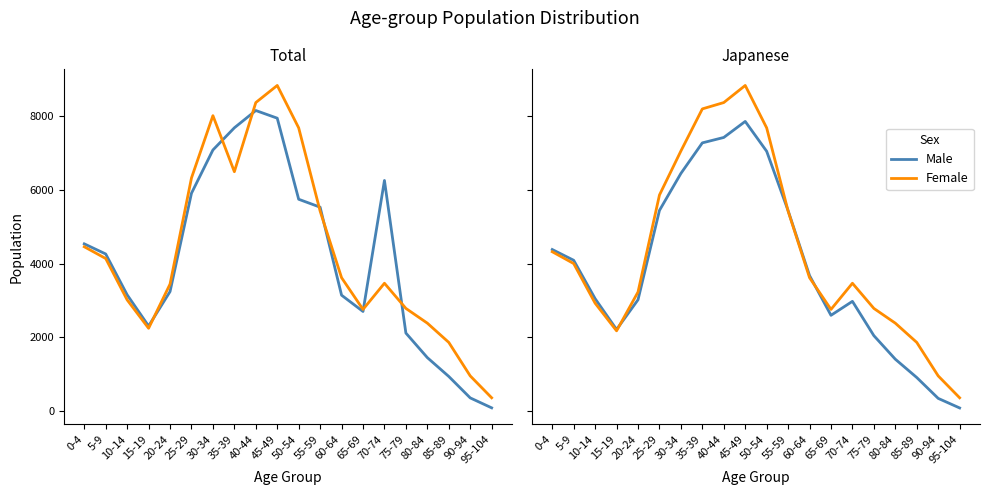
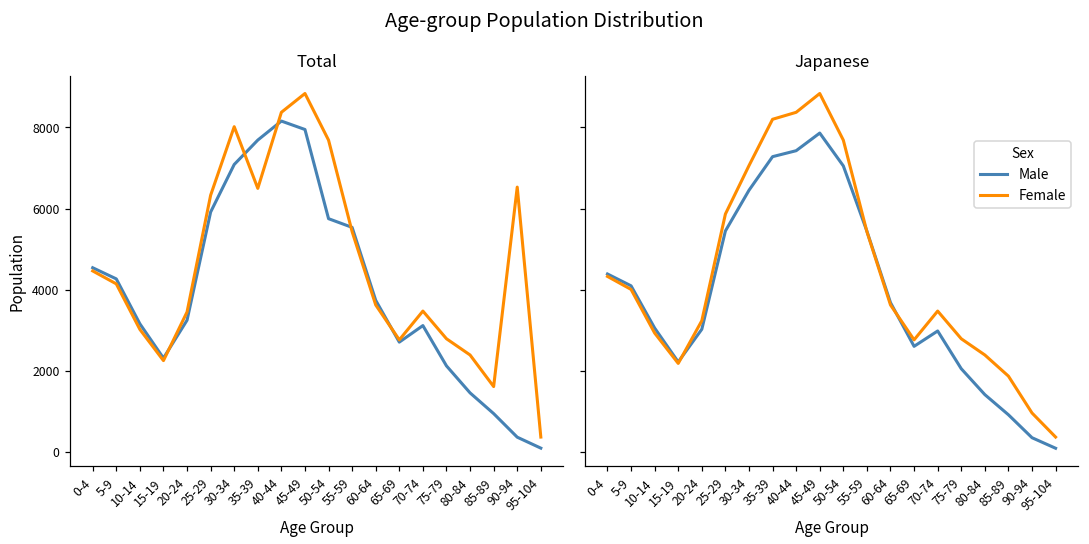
  {
    "Total": {
      "Male": {
        "0-4": 4500,
        "5-9": 4300,
        "10-14": 3200,
        "20-24": 3200,
        "25-29": 5900,
        "30-34": 7100,
        "35-39": 7700,
        "40-44": 8200,
        "45-49": 7900,
        "50-54": 5700,
        "55-59": 5500,
-       "60-64": 3100,
-       "70-74": 6300,
+       "60-64": 3700,
+       "70-74": 3100,
        "75-79": 2100,
        "80-84": 1500,
        "85-89": 900,
        "90-94": 400,
        "95-104": 100
      },
      "Female": {
        "0-4": 4500,
        "5-9": 4100,
        "10-14": 3000,
        "20-24": 3400,
        "25-29": 6300,
        "30-34": 8000,
        "35-39": 6500,
        "40-44": 8400,
        "45-49": 8800,
        "50-54": 7700,
        "55-59": 5400,
        "60-64": 3600,
        "70-74": 3500,
        "75-79": 2800,
        "80-84": 2400,
-       "85-89": 1900,
-       "90-94": 1000,
+       "85-89": 1600,
+       "90-94": 6500,
        "95-104": 400
      }
    }
  }
